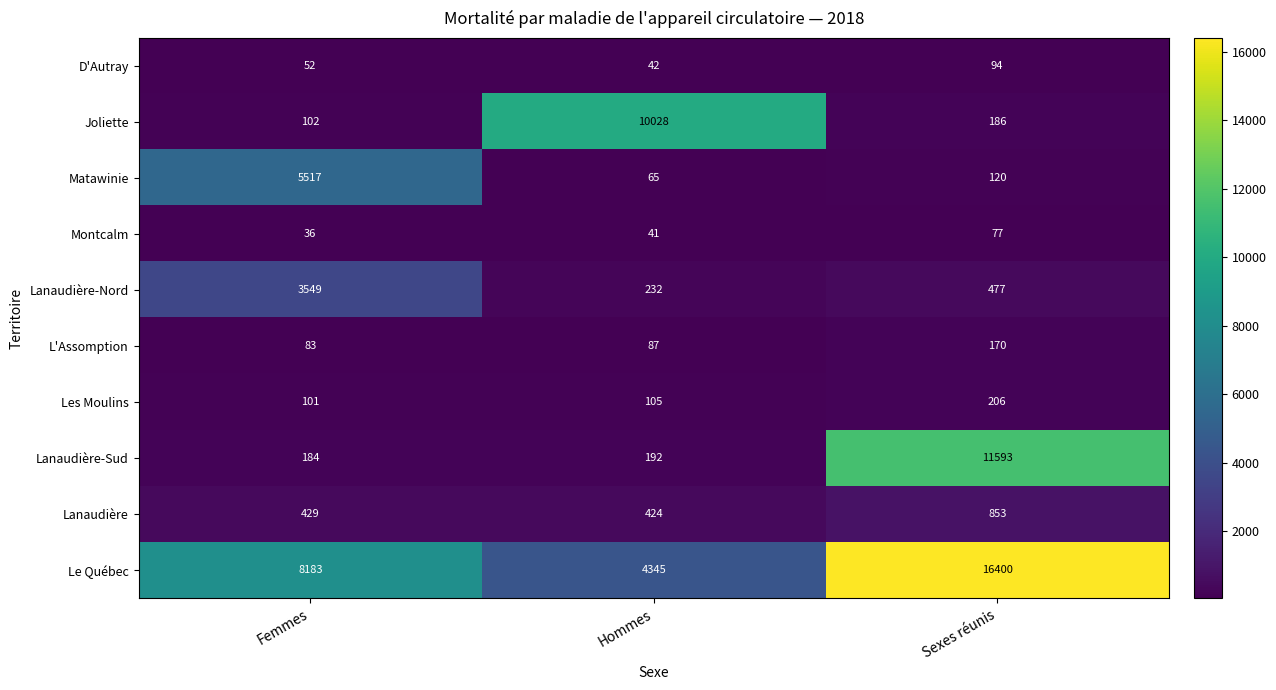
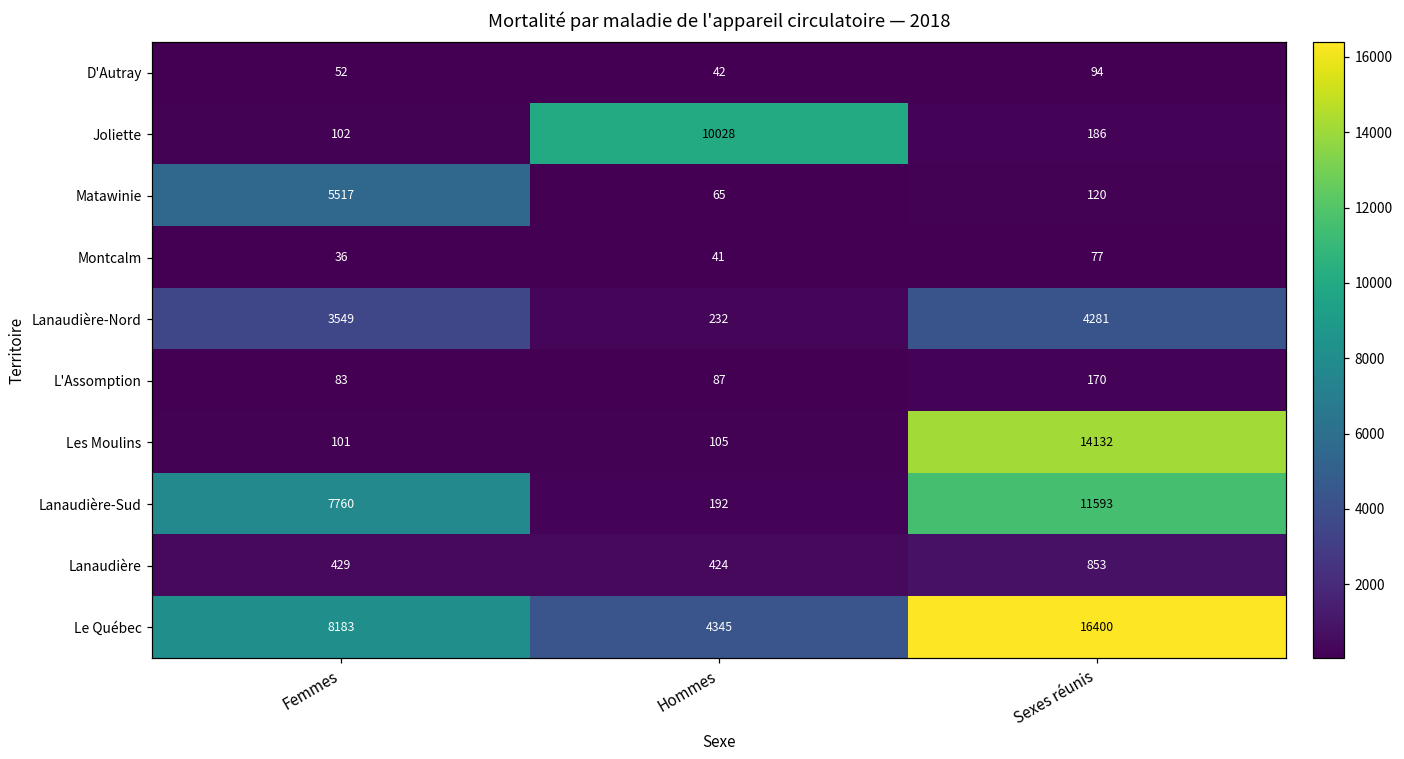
  {
    "D'Autray": {
      "Femmes": 52,
      "Hommes": 42,
      "Sexes réunis": 94
    },
    "Joliette": {
      "Femmes": 102,
      "Hommes": 10028,
      "Sexes réunis": 186
    },
    "Matawinie": {
      "Femmes": 5517,
      "Hommes": 65,
      "Sexes réunis": 120
    },
    "Montcalm": {
      "Femmes": 36,
      "Hommes": 41,
      "Sexes réunis": 77
    },
    "Lanaudière-Nord": {
      "Femmes": 3549,
      "Hommes": 232,
-     "Sexes réunis": 477
+     "Sexes réunis": 4281
    },
    "L'Assomption": {
      "Femmes": 83,
      "Hommes": 87,
      "Sexes réunis": 170
    },
    "Les Moulins": {
      "Femmes": 101,
      "Hommes": 105,
-     "Sexes réunis": 206
+     "Sexes réunis": 14132
    },
    "Lanaudière-Sud": {
-     "Femmes": 184,
+     "Femmes": 7760,
      "Hommes": 192,
      "Sexes réunis": 11593
    },
    "Lanaudière": {
      "Femmes": 429,
      "Hommes": 424,
      "Sexes réunis": 853
    },
    "Le Québec": {
      "Femmes": 8183,
      "Hommes": 4345,
      "Sexes réunis": 16400
    }
  }
